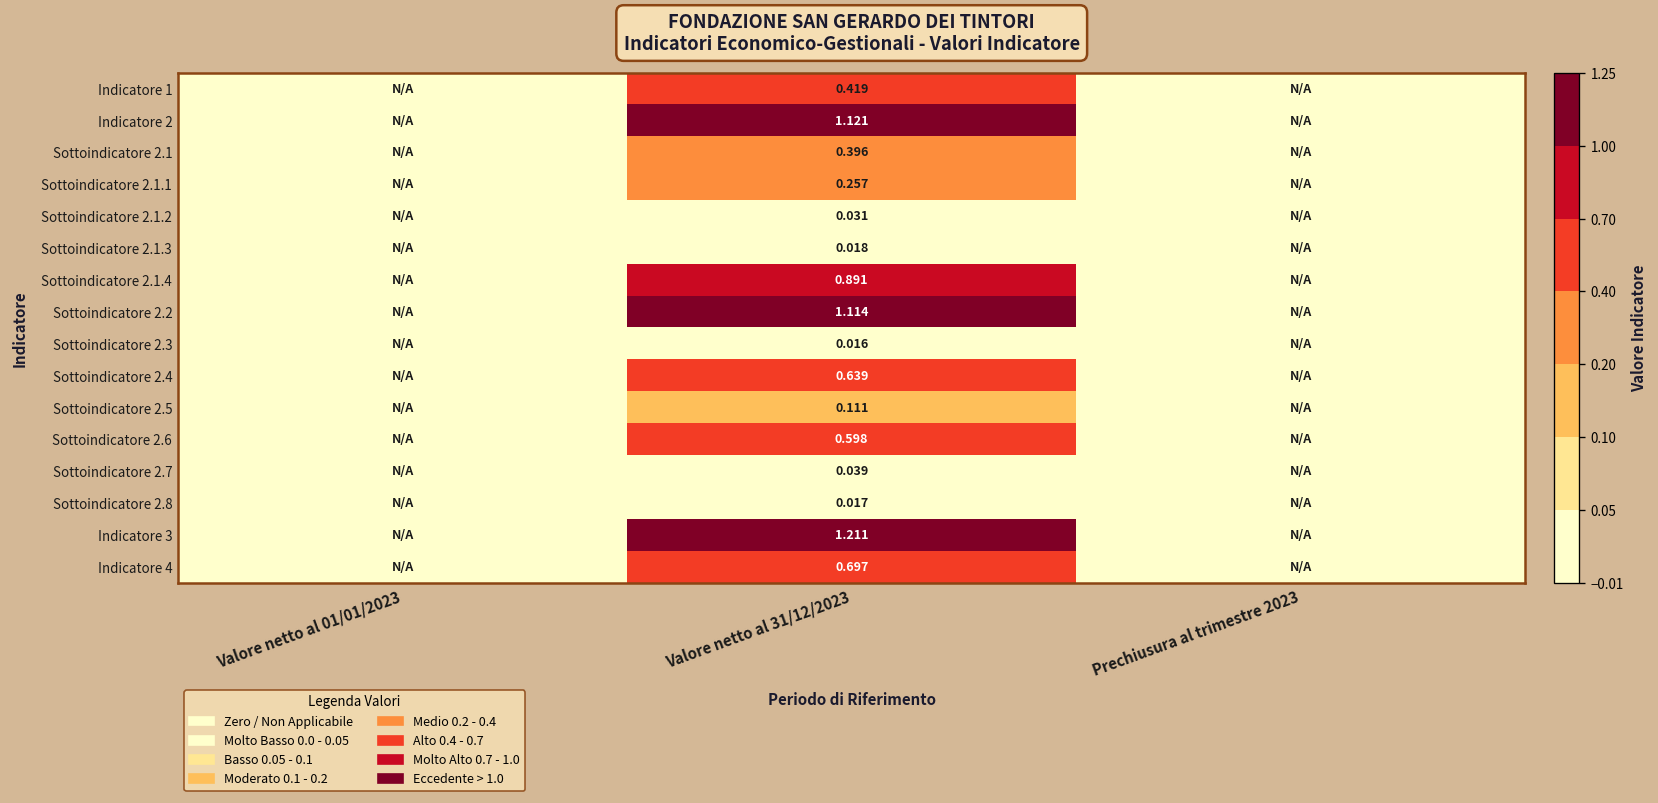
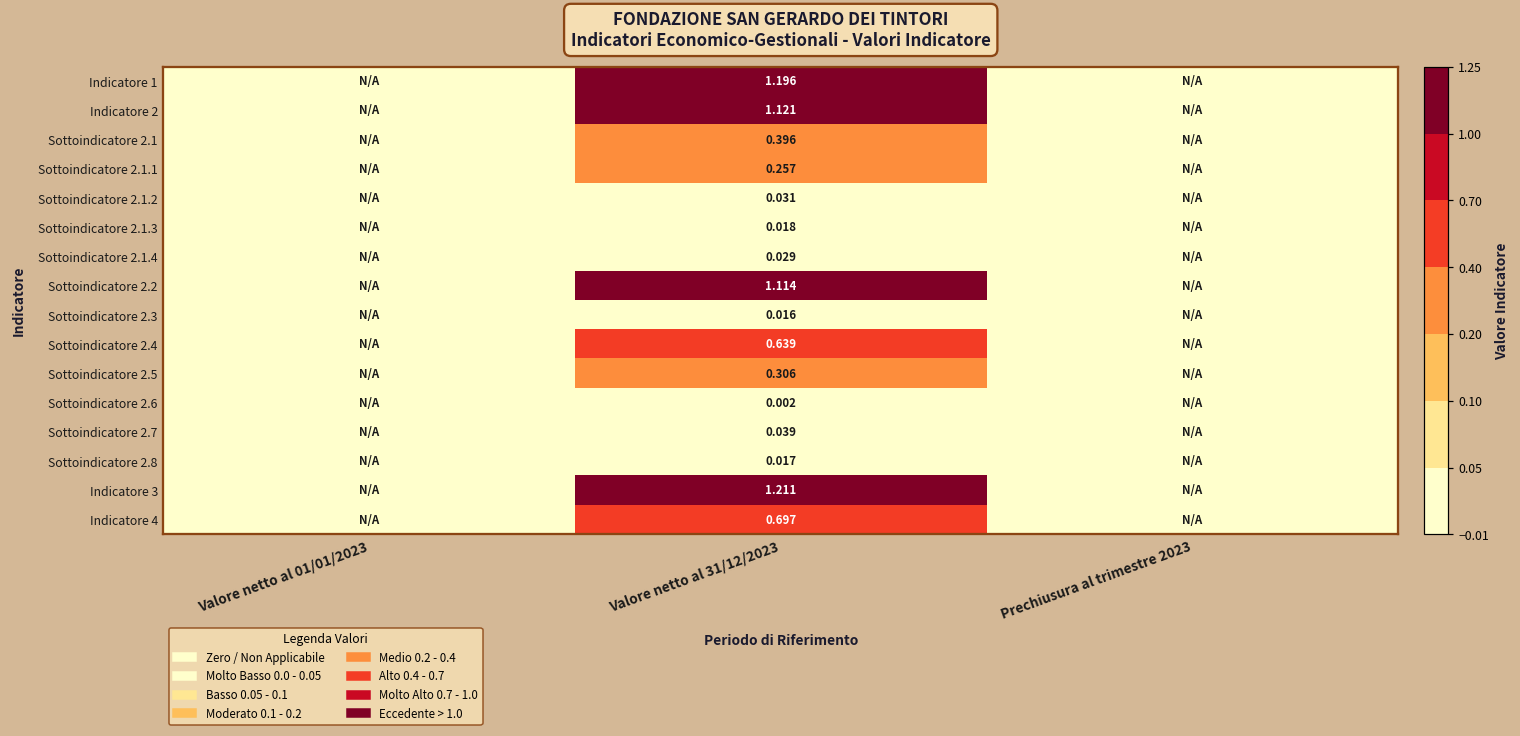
  {
    "Indicatore 1": {
-     "Valore netto al 31/12/2023": 0.419
+     "Valore netto al 31/12/2023": 1.196
    },
    "Indicatore 2": {
      "Valore netto al 31/12/2023": 1.121
    },
    "Sottoindicatore 2.1": {
      "Valore netto al 31/12/2023": 0.396
    },
    "Sottoindicatore 2.1.1": {
      "Valore netto al 31/12/2023": 0.257
    },
    "Sottoindicatore 2.1.2": {
      "Valore netto al 31/12/2023": 0.031
    },
    "Sottoindicatore 2.1.3": {
      "Valore netto al 31/12/2023": 0.018
    },
    "Sottoindicatore 2.1.4": {
-     "Valore netto al 31/12/2023": 0.891
+     "Valore netto al 31/12/2023": 0.029
    },
    "Sottoindicatore 2.2": {
      "Valore netto al 31/12/2023": 1.114
    },
    "Sottoindicatore 2.3": {
      "Valore netto al 31/12/2023": 0.016
    },
    "Sottoindicatore 2.4": {
      "Valore netto al 31/12/2023": 0.639
    },
    "Sottoindicatore 2.5": {
-     "Valore netto al 31/12/2023": 0.111
+     "Valore netto al 31/12/2023": 0.306
    },
    "Sottoindicatore 2.6": {
-     "Valore netto al 31/12/2023": 0.598
+     "Valore netto al 31/12/2023": 0.002
    },
    "Sottoindicatore 2.7": {
      "Valore netto al 31/12/2023": 0.039
    },
    "Sottoindicatore 2.8": {
      "Valore netto al 31/12/2023": 0.017
    },
    "Indicatore 3": {
      "Valore netto al 31/12/2023": 1.211
    },
    "Indicatore 4": {
      "Valore netto al 31/12/2023": 0.697
    }
  }
